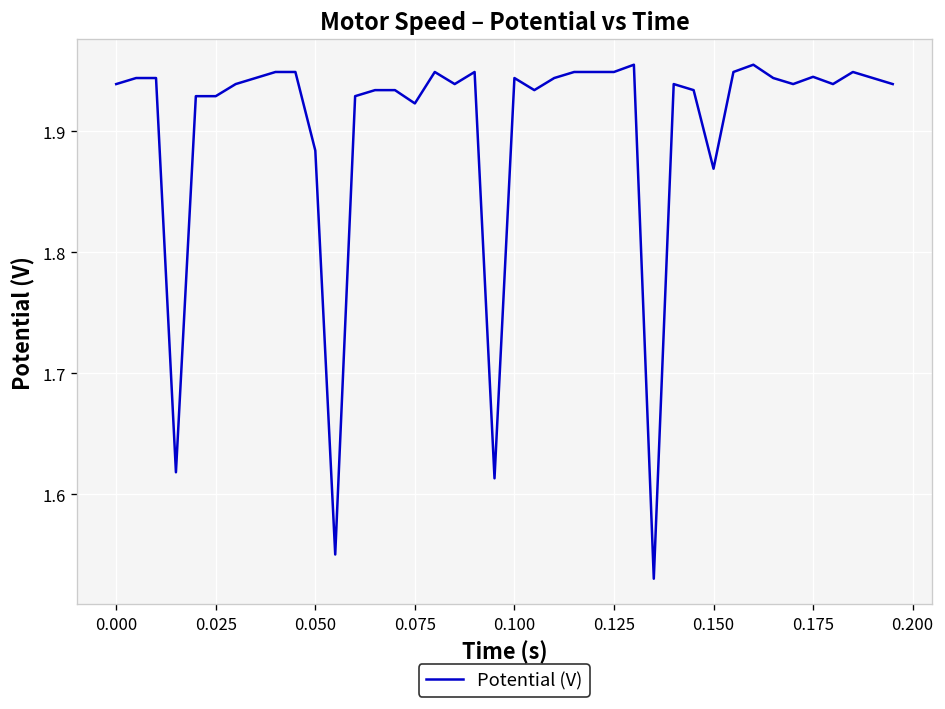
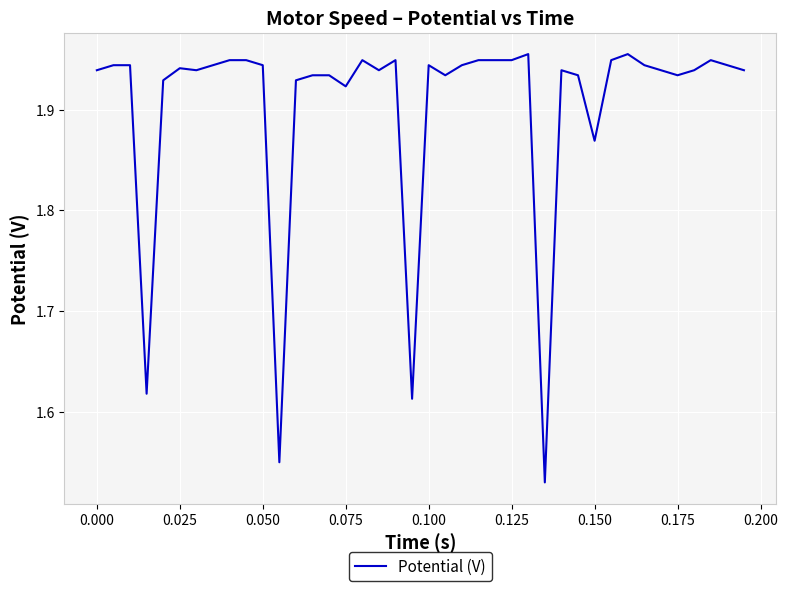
  {
    "0.000": 1.939,
-   "0.025": 1.929,
-   "0.050": 1.884,
+   "0.025": 1.941,
+   "0.050": 1.944,
    "0.075": 1.923,
    "0.100": 1.944,
    "0.125": 1.949,
    "0.150": 1.869,
-   "0.175": 1.945
+   "0.175": 1.934
  }
